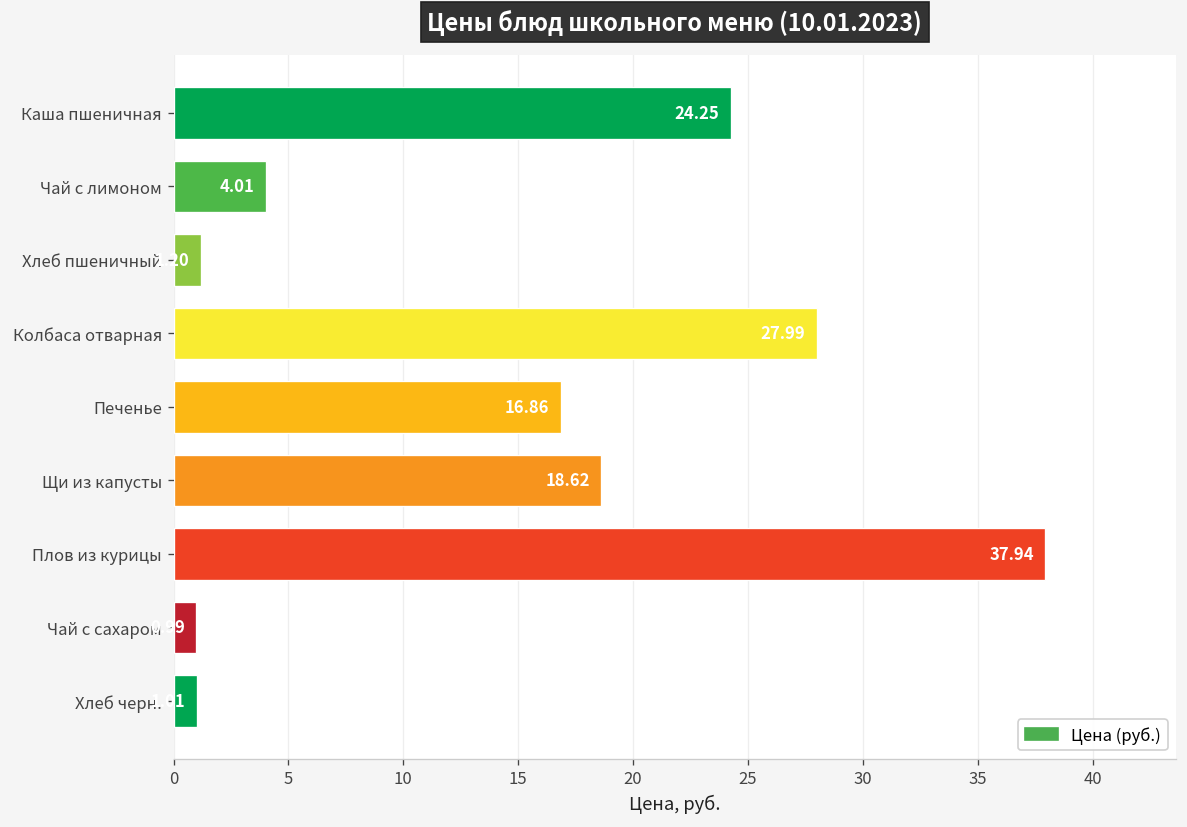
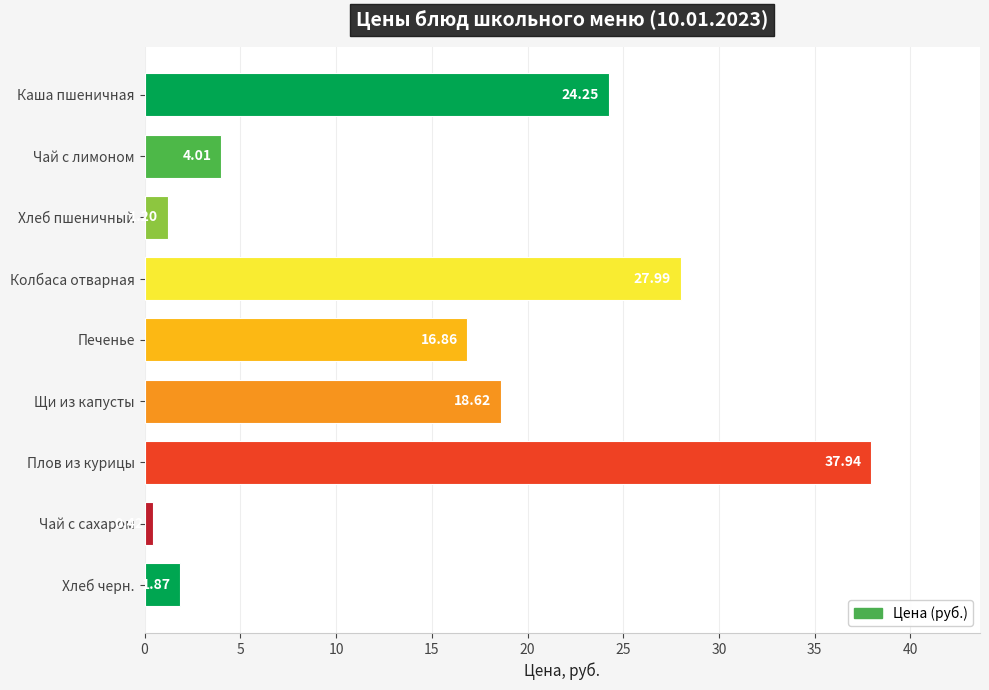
  {
    "Хлеб пшеничный": 1.2,
-   "Чай с сахаром": 1.0,
-   "Хлеб черн.": 1.0
+   "Чай с сахаром": 0.4,
+   "Хлеб черн.": 1.9
  }
